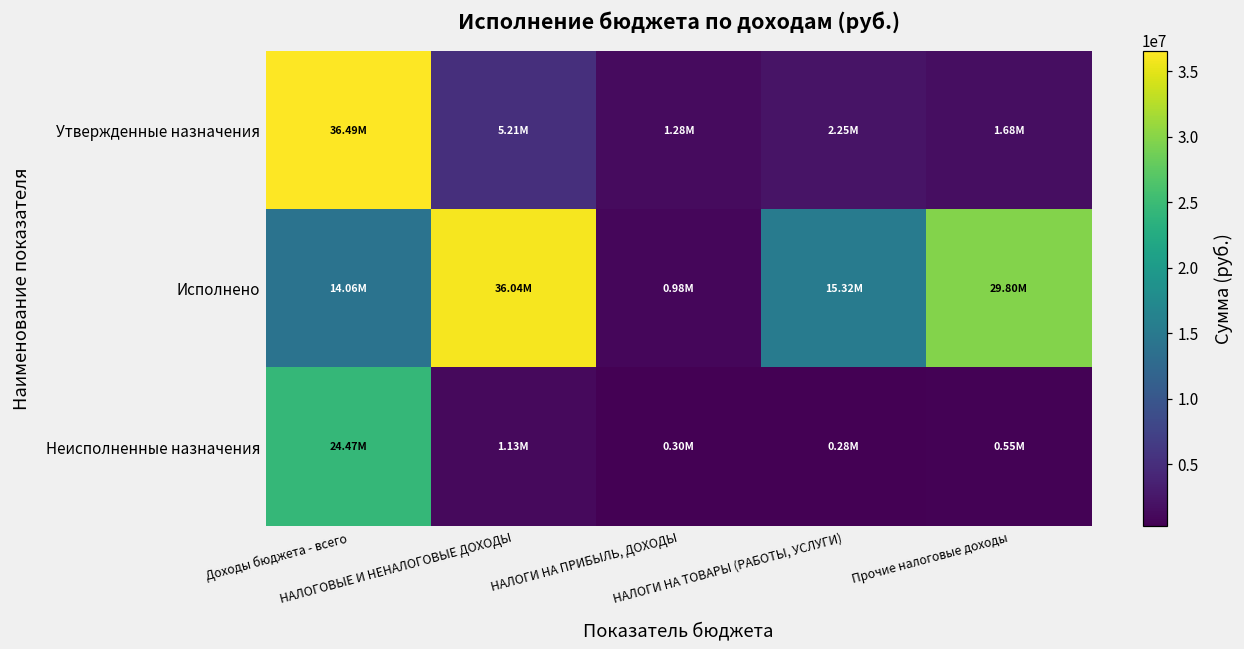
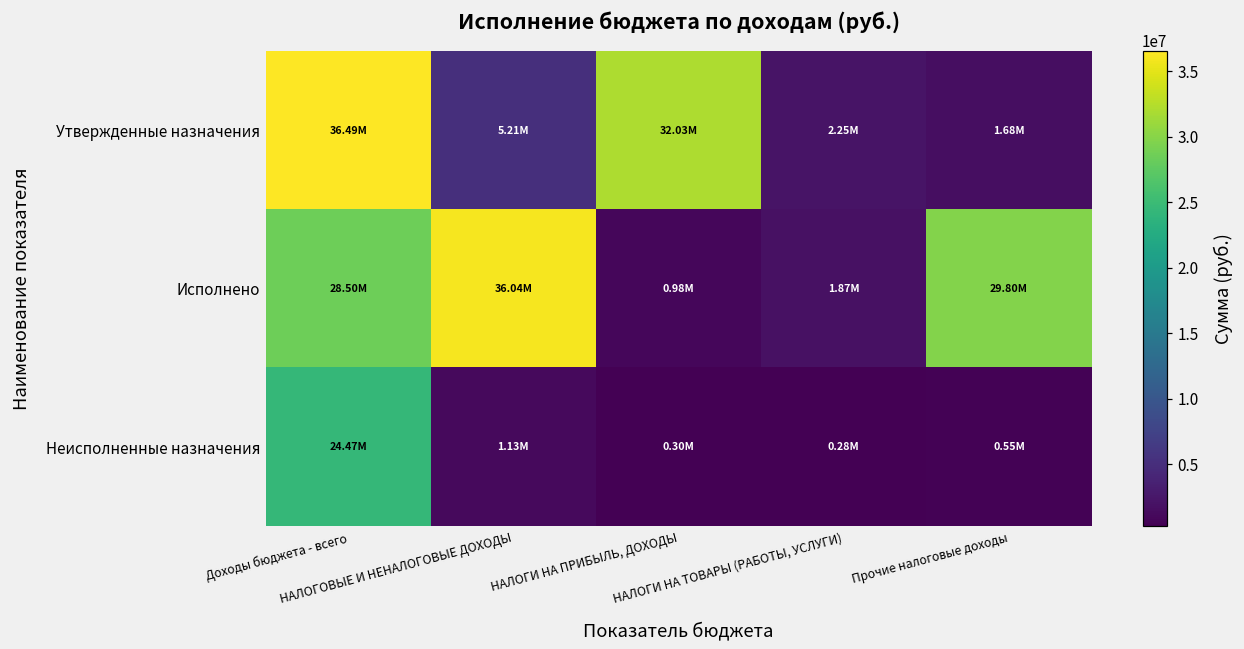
  {
    "Утвержденные назначения": {
      "Доходы бюджета - всего": "36.49M",
      "НАЛОГОВЫЕ И НЕНАЛОГОВЫЕ ДОХОДЫ": "5.21M",
-     "НАЛОГИ НА ПРИБЫЛЬ, ДОХОДЫ": "1.28M",
+     "НАЛОГИ НА ПРИБЫЛЬ, ДОХОДЫ": "32.03M",
      "НАЛОГИ НА ТОВАРЫ (РАБОТЫ, УСЛУГИ)": "2.25M",
      "Прочие налоговые доходы": "1.68M"
    },
    "Исполнено": {
-     "Доходы бюджета - всего": "14.06M",
+     "Доходы бюджета - всего": "28.50M",
      "НАЛОГОВЫЕ И НЕНАЛОГОВЫЕ ДОХОДЫ": "36.04M",
      "НАЛОГИ НА ПРИБЫЛЬ, ДОХОДЫ": "0.98M",
-     "НАЛОГИ НА ТОВАРЫ (РАБОТЫ, УСЛУГИ)": "15.32M",
+     "НАЛОГИ НА ТОВАРЫ (РАБОТЫ, УСЛУГИ)": "1.87M",
      "Прочие налоговые доходы": "29.80M"
    },
    "Неисполненные назначения": {
      "Доходы бюджета - всего": "24.47M",
      "НАЛОГОВЫЕ И НЕНАЛОГОВЫЕ ДОХОДЫ": "1.13M",
      "НАЛОГИ НА ПРИБЫЛЬ, ДОХОДЫ": "0.30M",
      "НАЛОГИ НА ТОВАРЫ (РАБОТЫ, УСЛУГИ)": "0.28M",
      "Прочие налоговые доходы": "0.55M"
    }
  }
